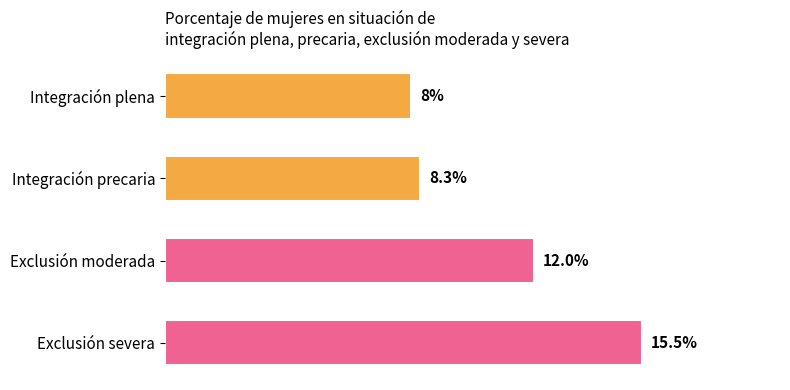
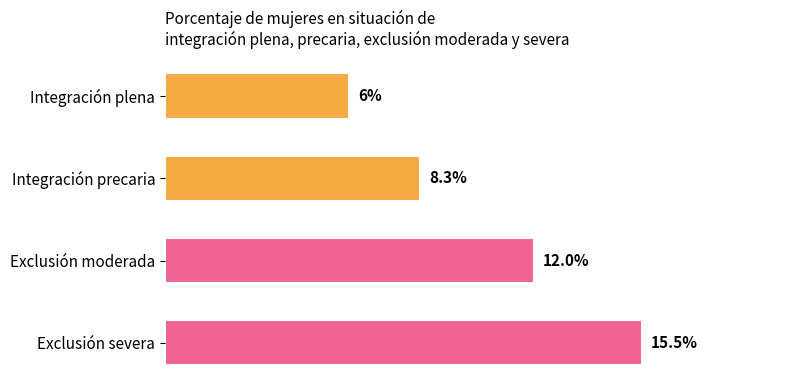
  {
-   "Integración plena": "8%",
+   "Integración plena": "6%",
    "Integración precaria": "8.3%",
    "Exclusión moderada": "12.0%",
    "Exclusión severa": "15.5%"
  }
